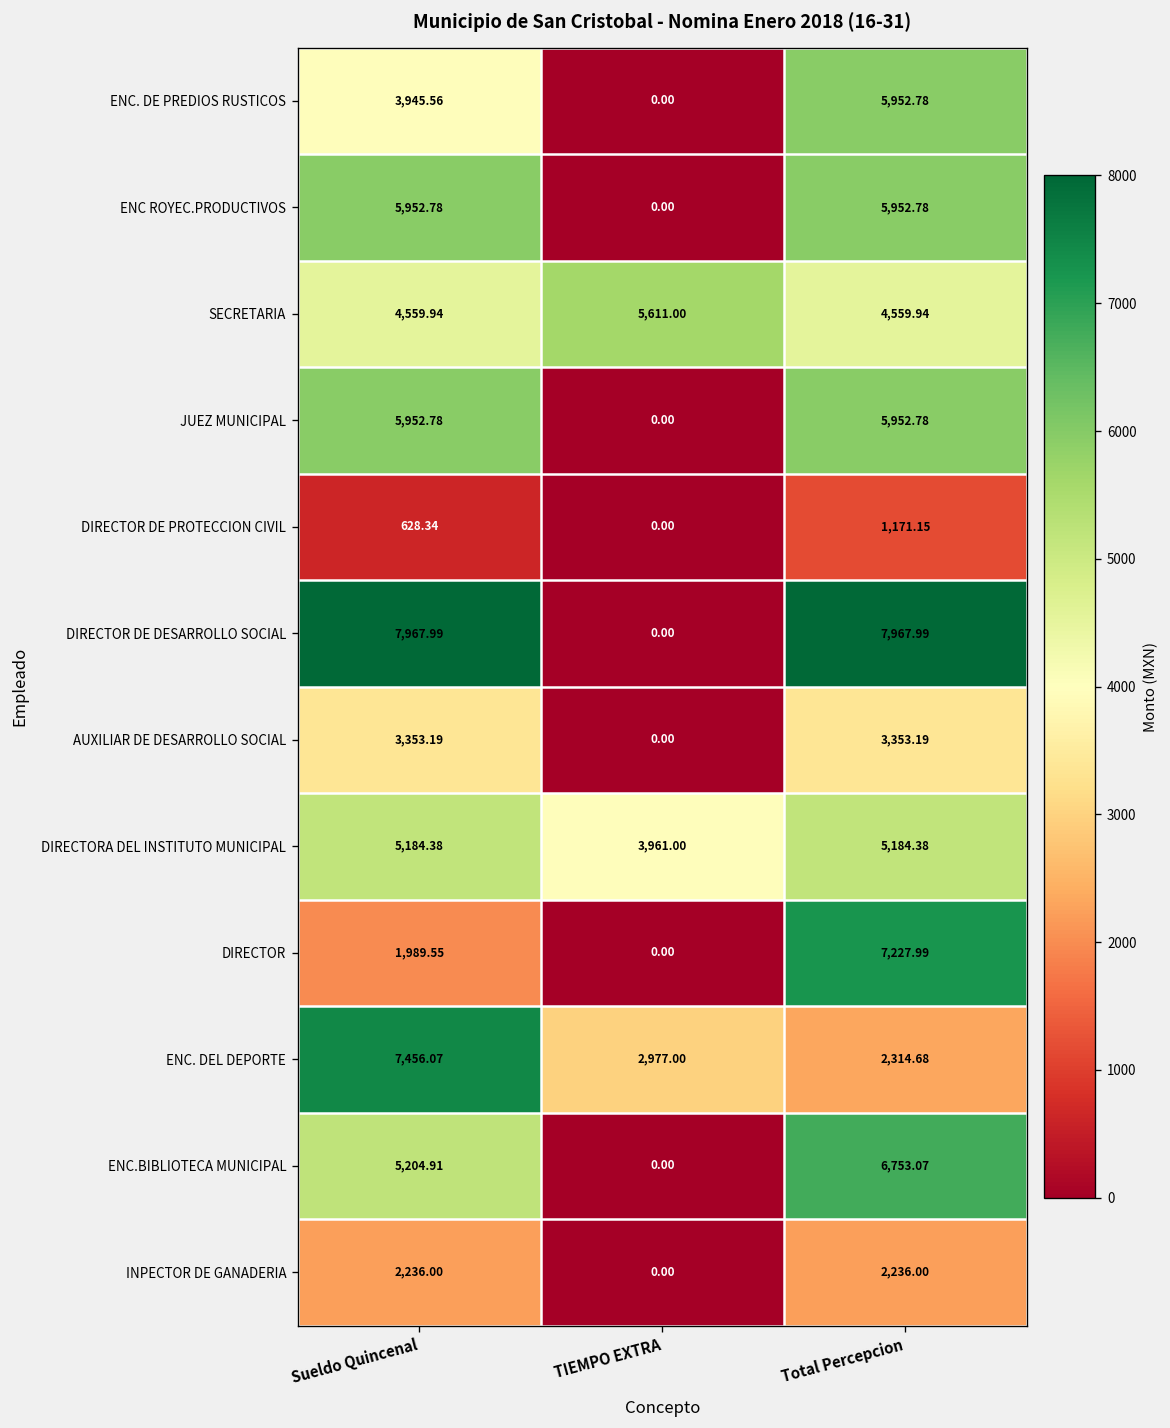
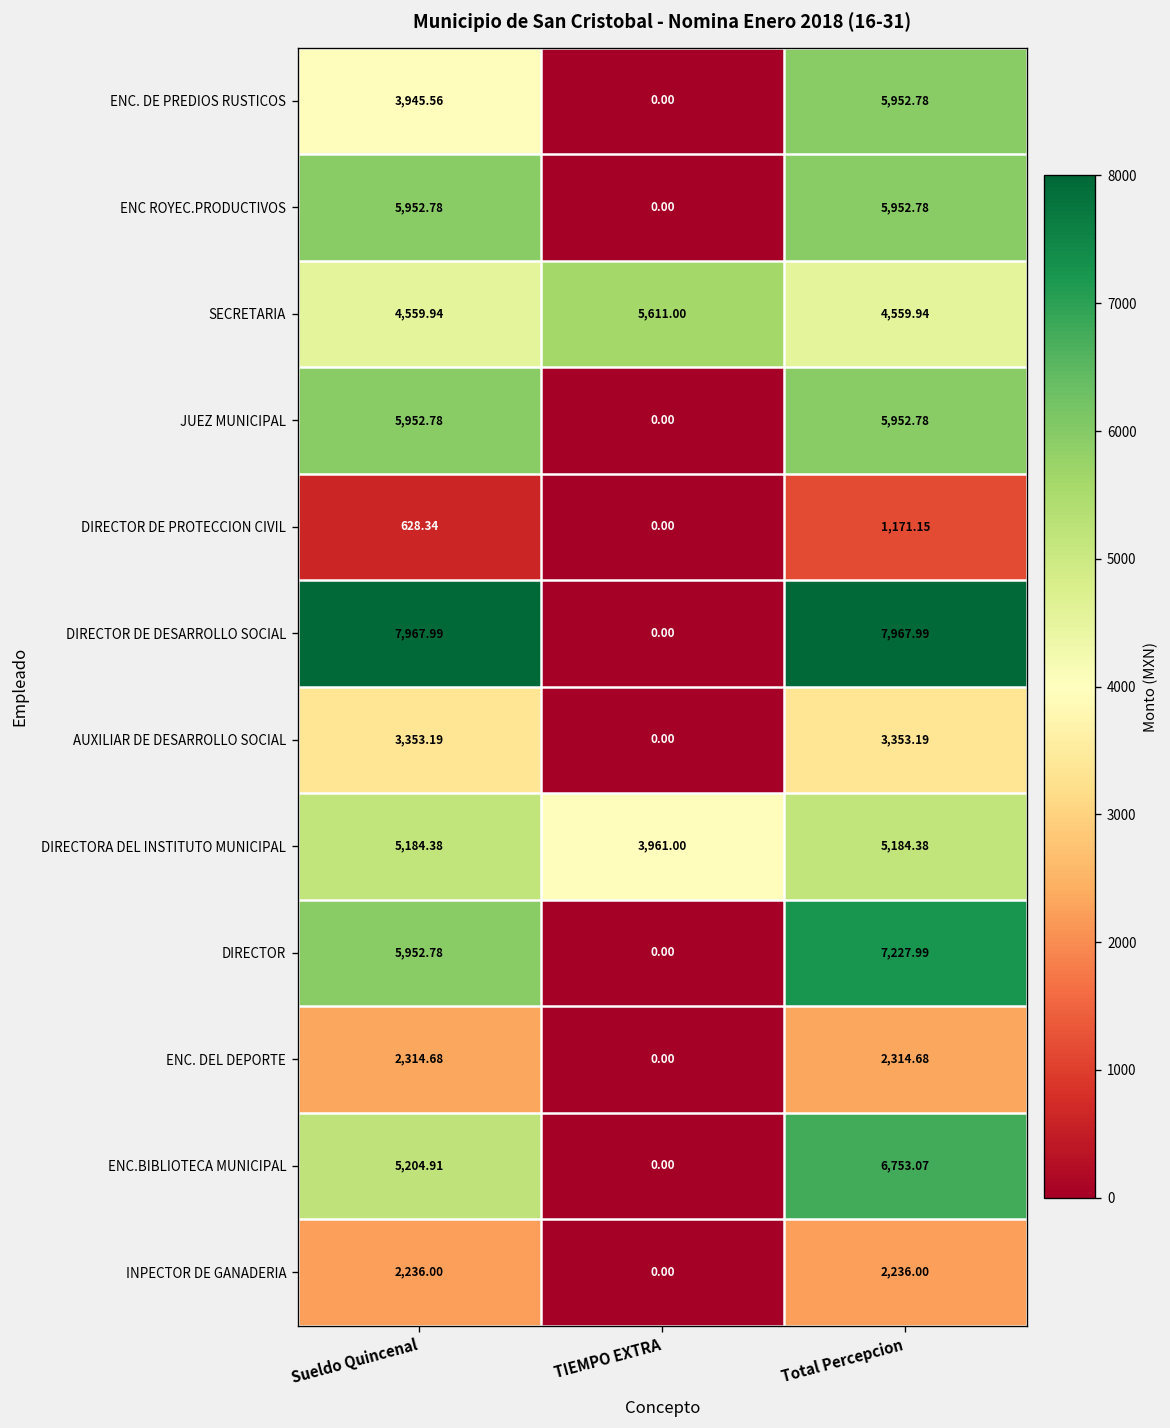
  {
    "ENC. DE PREDIOS RUSTICOS": {
      "Sueldo Quincenal": "3,945.56",
      "TIEMPO EXTRA": "0.00",
      "Total Percepcion": "5,952.78"
    },
    "ENC ROYEC.PRODUCTIVOS": {
      "Sueldo Quincenal": "5,952.78",
      "TIEMPO EXTRA": "0.00",
      "Total Percepcion": "5,952.78"
    },
    "SECRETARIA": {
      "Sueldo Quincenal": "4,559.94",
      "TIEMPO EXTRA": "5,611.00",
      "Total Percepcion": "4,559.94"
    },
    "JUEZ MUNICIPAL": {
      "Sueldo Quincenal": "5,952.78",
      "TIEMPO EXTRA": "0.00",
      "Total Percepcion": "5,952.78"
    },
    "DIRECTOR DE PROTECCION CIVIL": {
      "Sueldo Quincenal": "628.34",
      "TIEMPO EXTRA": "0.00",
      "Total Percepcion": "1,171.15"
    },
    "DIRECTOR DE DESARROLLO SOCIAL": {
      "Sueldo Quincenal": "7,967.99",
      "TIEMPO EXTRA": "0.00",
      "Total Percepcion": "7,967.99"
    },
    "AUXILIAR DE DESARROLLO SOCIAL": {
      "Sueldo Quincenal": "3,353.19",
      "TIEMPO EXTRA": "0.00",
      "Total Percepcion": "3,353.19"
    },
    "DIRECTORA DEL INSTITUTO MUNICIPAL": {
      "Sueldo Quincenal": "5,184.38",
      "TIEMPO EXTRA": "3,961.00",
      "Total Percepcion": "5,184.38"
    },
    "DIRECTOR": {
-     "Sueldo Quincenal": "1,989.55",
+     "Sueldo Quincenal": "5,952.78",
      "TIEMPO EXTRA": "0.00",
      "Total Percepcion": "7,227.99"
    },
    "ENC. DEL DEPORTE": {
-     "Sueldo Quincenal": "7,456.07",
-     "TIEMPO EXTRA": "2,977.00",
+     "Sueldo Quincenal": "2,314.68",
+     "TIEMPO EXTRA": "0.00",
      "Total Percepcion": "2,314.68"
    },
    "ENC.BIBLIOTECA MUNICIPAL": {
      "Sueldo Quincenal": "5,204.91",
      "TIEMPO EXTRA": "0.00",
      "Total Percepcion": "6,753.07"
    },
    "INPECTOR DE GANADERIA": {
      "Sueldo Quincenal": "2,236.00",
      "TIEMPO EXTRA": "0.00",
      "Total Percepcion": "2,236.00"
    }
  }
